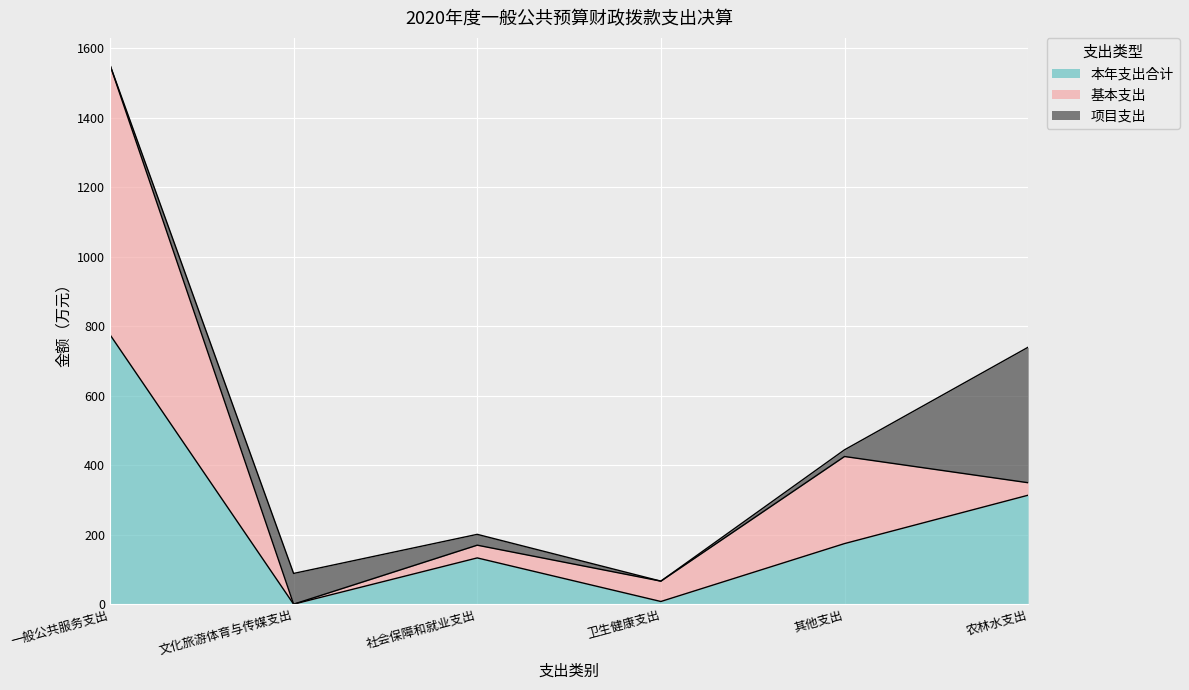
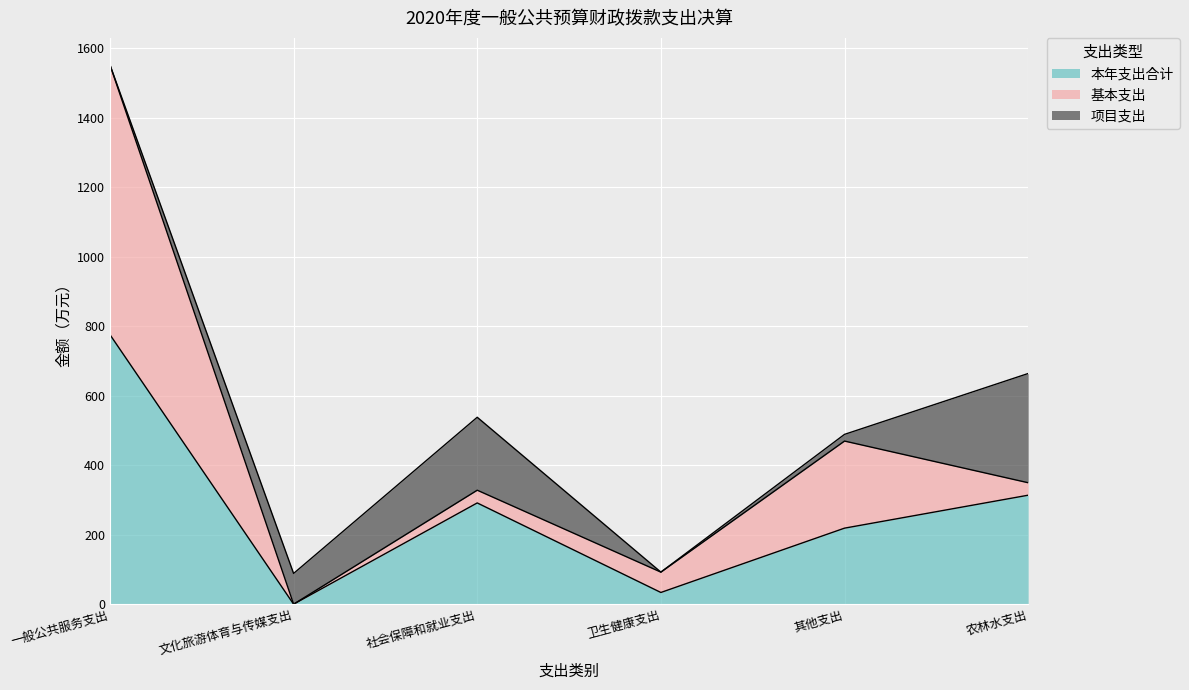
  {
    "本年支出合计": {
      "一般公共服务支出": 780,
-     "社会保障和就业支出": 130,
-     "卫生健康支出": 10,
-     "其他支出": 180,
+     "社会保障和就业支出": 290,
+     "卫生健康支出": 30,
+     "其他支出": 220,
      "农林水支出": 310
    },
    "基本支出": {
      "社会保障和就业支出": 40,
      "其他支出": 250,
      "农林水支出": 40
    },
    "项目支出": {
      "文化旅游体育与传媒支出": 90,
-     "社会保障和就业支出": 30,
+     "社会保障和就业支出": 210,
      "其他支出": 20,
-     "农林水支出": 390
+     "农林水支出": 310
    }
  }
